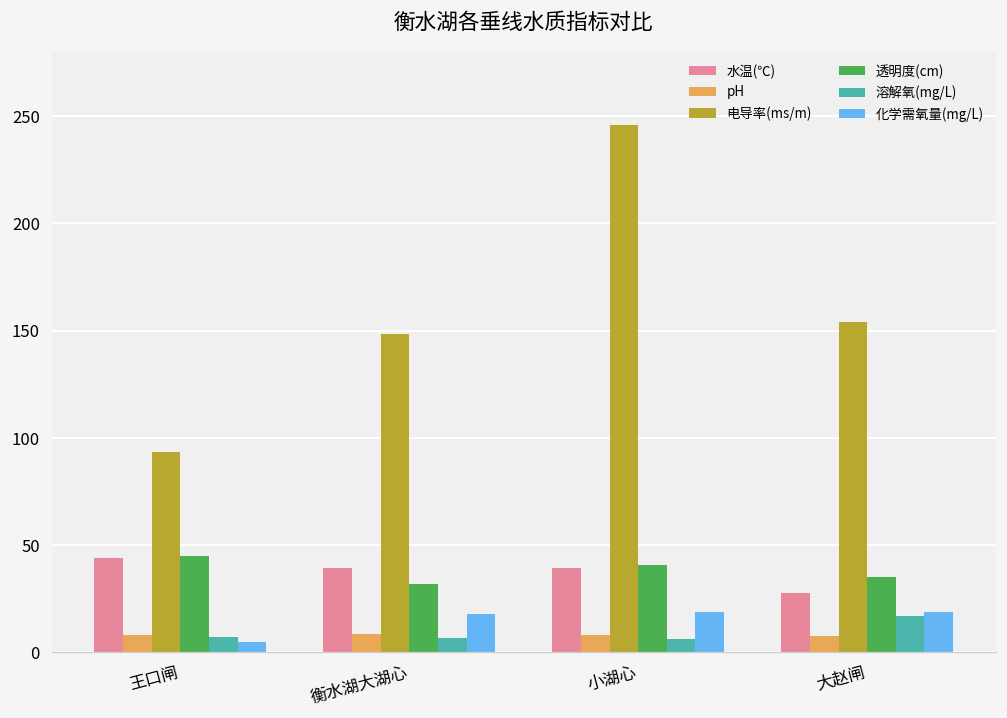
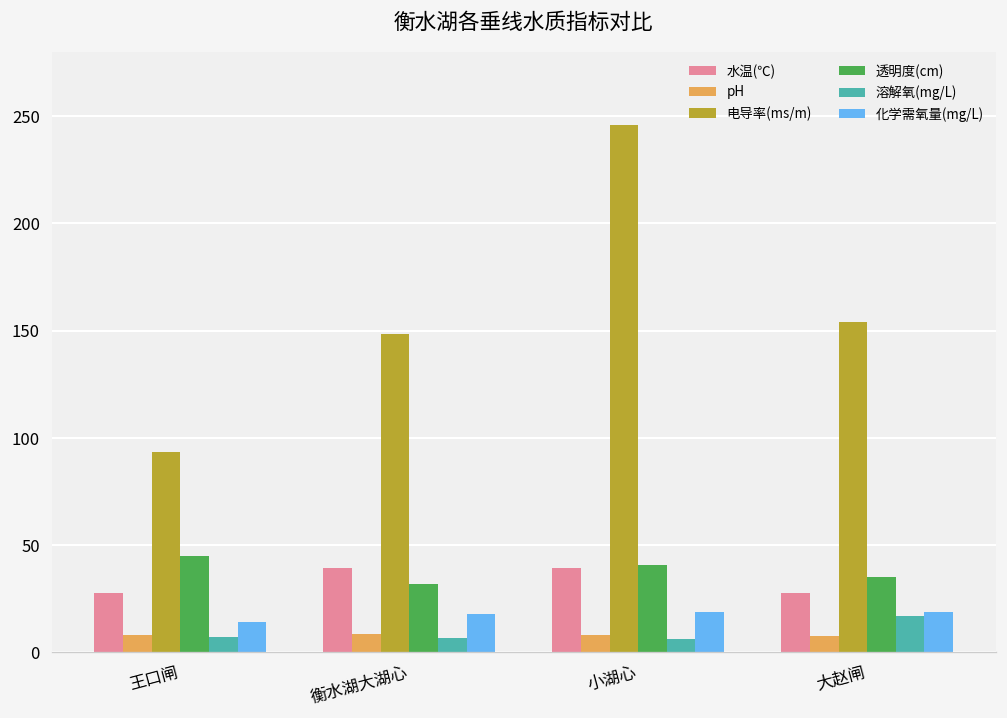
  {
    "水温(℃)": {
-     "王口闸": 44,
+     "王口闸": 28,
      "衡水湖大湖心": 39,
      "小湖心": 39,
      "大赵闸": 28
    },
    "pH": {
      "王口闸": 8,
      "衡水湖大湖心": 8,
      "小湖心": 8,
      "大赵闸": 8
    },
    "电导率(ms/m)": {
      "王口闸": 93,
      "衡水湖大湖心": 149,
      "小湖心": 246,
      "大赵闸": 154
    },
    "透明度(cm)": {
      "王口闸": 45,
      "衡水湖大湖心": 32,
      "小湖心": 41,
      "大赵闸": 35
    },
    "溶解氧(mg/L)": {
      "王口闸": 7,
      "衡水湖大湖心": 7,
      "小湖心": 6,
      "大赵闸": 17
    },
    "化学需氧量(mg/L)": {
-     "王口闸": 5,
+     "王口闸": 14,
      "衡水湖大湖心": 18,
      "小湖心": 19,
      "大赵闸": 19
    }
  }
